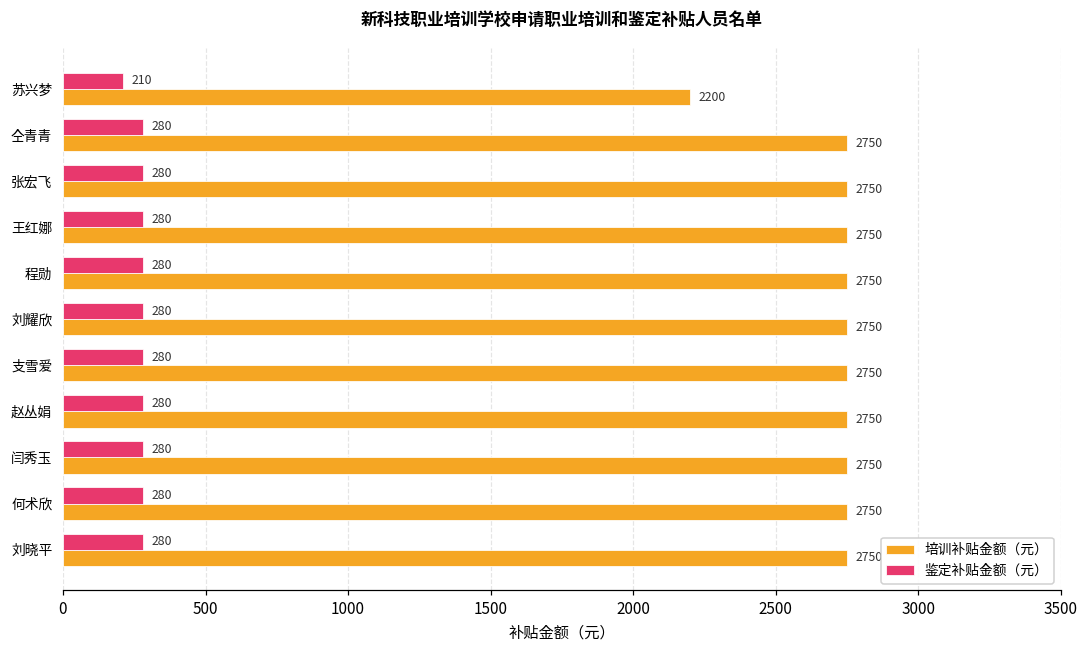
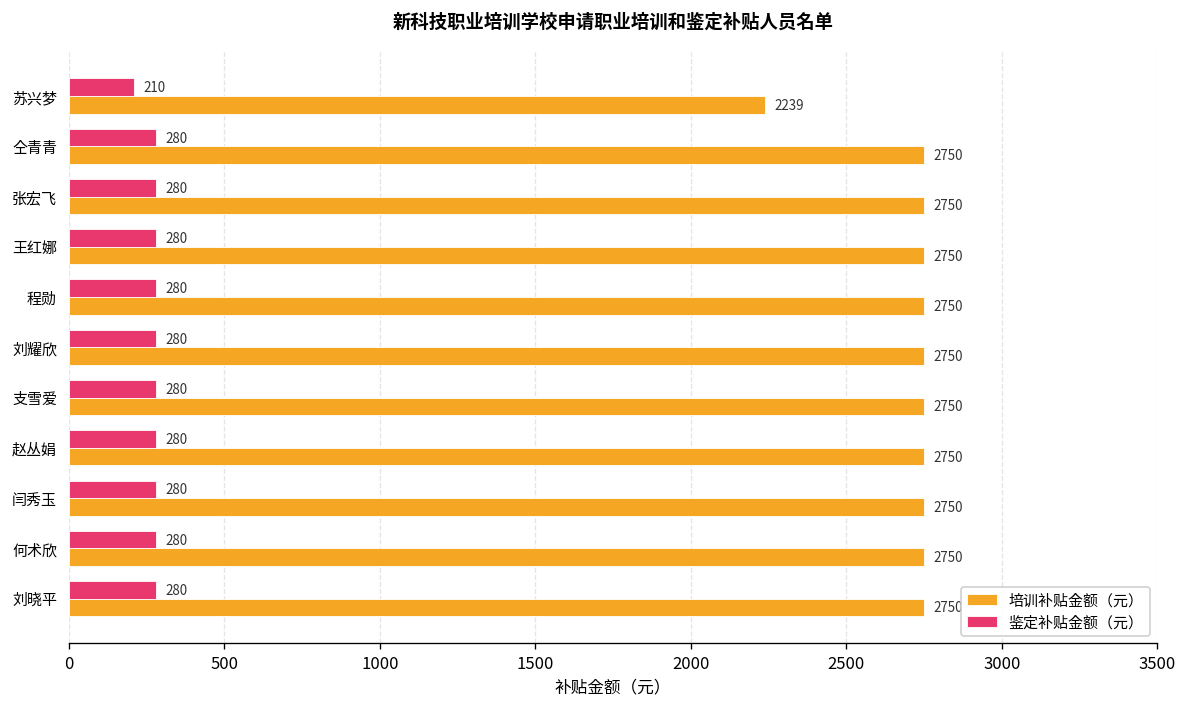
  {
    "培训补贴金额（元）": {
-     "苏兴梦": 2200,
+     "苏兴梦": 2239,
      "仝青青": 2750,
      "张宏飞": 2750,
      "王红娜": 2750,
      "程勋": 2750,
      "刘耀欣": 2750,
      "支雪爱": 2750,
      "赵丛娟": 2750,
      "闫秀玉": 2750,
      "何术欣": 2750
    },
    "鉴定补贴金额（元）": {
      "苏兴梦": 210,
      "仝青青": 280,
      "张宏飞": 280,
      "王红娜": 280,
      "程勋": 280,
      "刘耀欣": 280,
      "支雪爱": 280,
      "赵丛娟": 280,
      "闫秀玉": 280,
      "何术欣": 280,
      "刘晓平": 280
    }
  }
